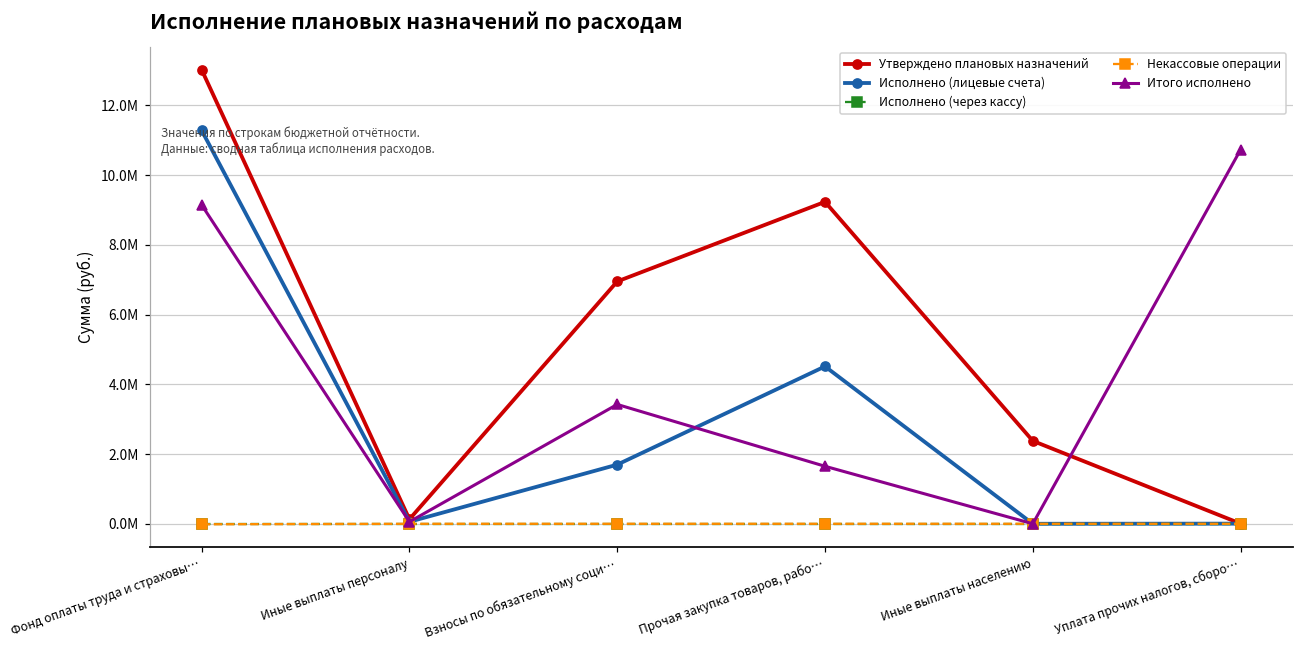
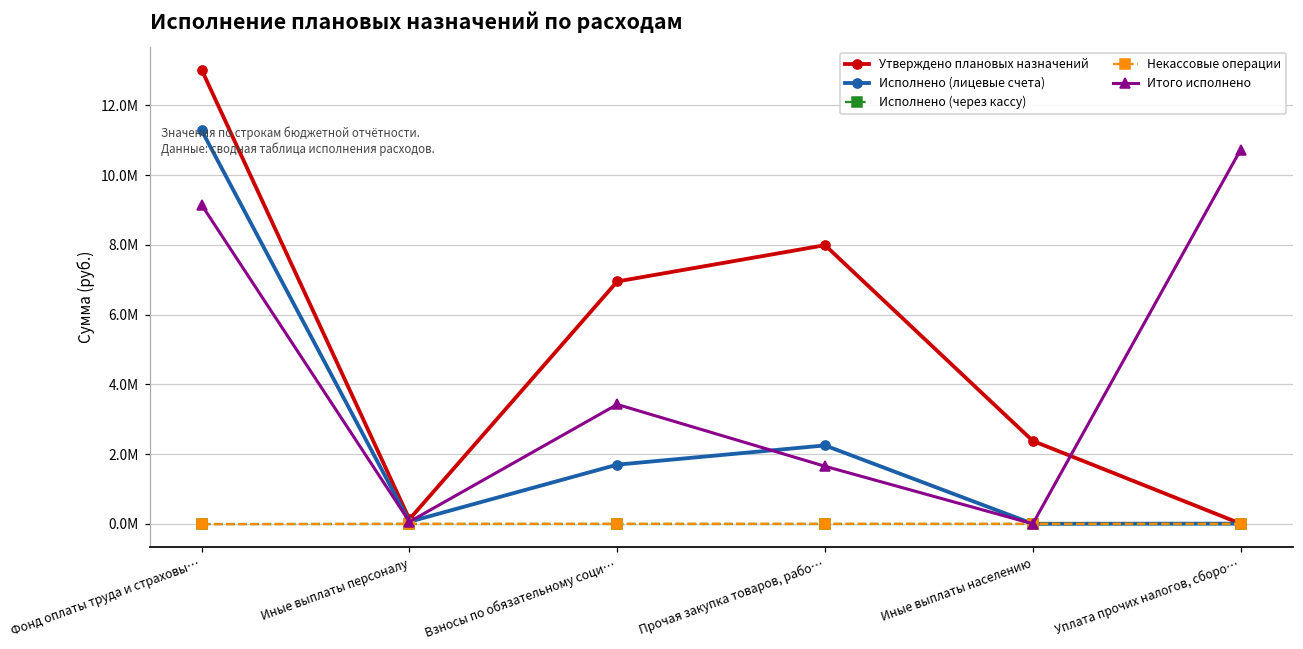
  {
    "Утверждено плановых назначений": {
      "Фонд оплаты труда и страховы…": 13000000,
      "Взносы по обязательному соци…": 6900000,
-     "Прочая закупка товаров, рабо…": 9200000,
+     "Прочая закупка товаров, рабо…": 8000000,
      "Иные выплаты населению": 2400000
    },
    "Исполнено (лицевые счета)": {
      "Фонд оплаты труда и страховы…": 11300000,
      "Взносы по обязательному соци…": 1700000,
-     "Прочая закупка товаров, рабо…": 4500000
+     "Прочая закупка товаров, рабо…": 2200000
    },
    "Итого исполнено": {
      "Фонд оплаты труда и страховы…": 9100000,
      "Взносы по обязательному соци…": 3400000,
      "Прочая закупка товаров, рабо…": 1600000,
      "Уплата прочих налогов, сборо…": 10700000
    }
  }
